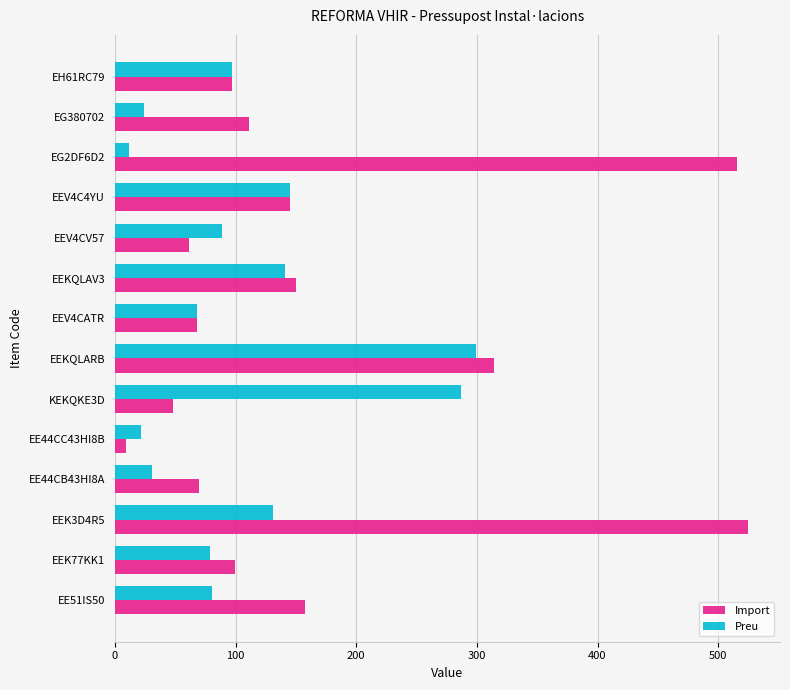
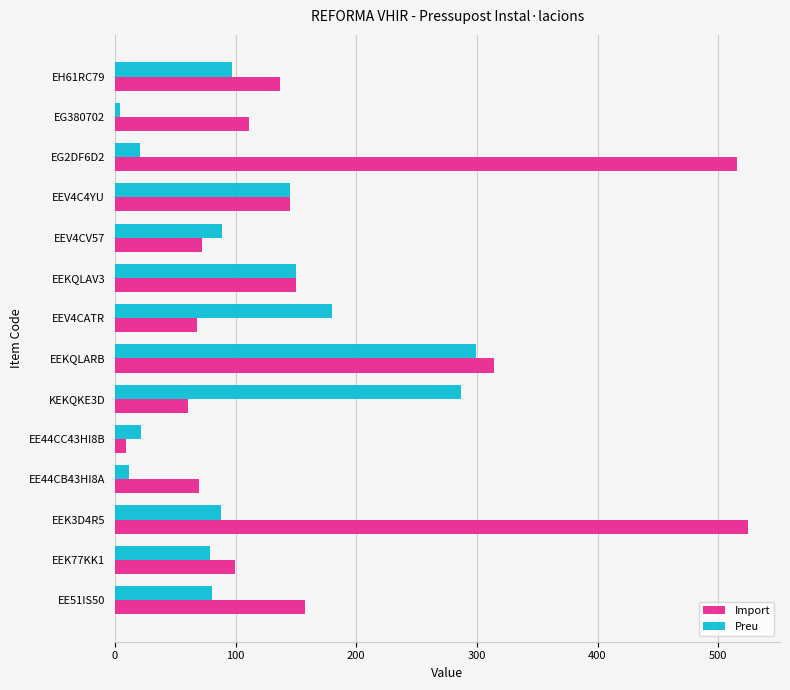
  {
    "Import": {
-     "EH61RC79": 97,
+     "EH61RC79": 137,
      "EG380702": 111,
      "EG2DF6D2": 516,
      "EEV4C4YU": 145,
-     "EEV4CV57": 61,
+     "EEV4CV57": 73,
      "EEKQLAV3": 150,
      "EEV4CATR": 68,
      "EEKQLARB": 314,
-     "KEKQKE3D": 48,
+     "KEKQKE3D": 61,
      "EE44CC43HI8B": 9,
      "EE44CB43HI8A": 70,
      "EEK3D4R5": 525,
      "EEK77KK1": 99,
      "EE51IS50": 157
    },
    "Preu": {
      "EH61RC79": 97,
-     "EG380702": 24,
-     "EG2DF6D2": 12,
+     "EG380702": 4,
+     "EG2DF6D2": 21,
      "EEV4C4YU": 145,
      "EEV4CV57": 89,
-     "EEKQLAV3": 141,
-     "EEV4CATR": 68,
+     "EEKQLAV3": 150,
+     "EEV4CATR": 180,
      "EEKQLARB": 299,
      "KEKQKE3D": 287,
      "EE44CC43HI8B": 21,
-     "EE44CB43HI8A": 31,
-     "EEK3D4R5": 131,
+     "EE44CB43HI8A": 12,
+     "EEK3D4R5": 88,
      "EEK77KK1": 79,
      "EE51IS50": 81
    }
  }
